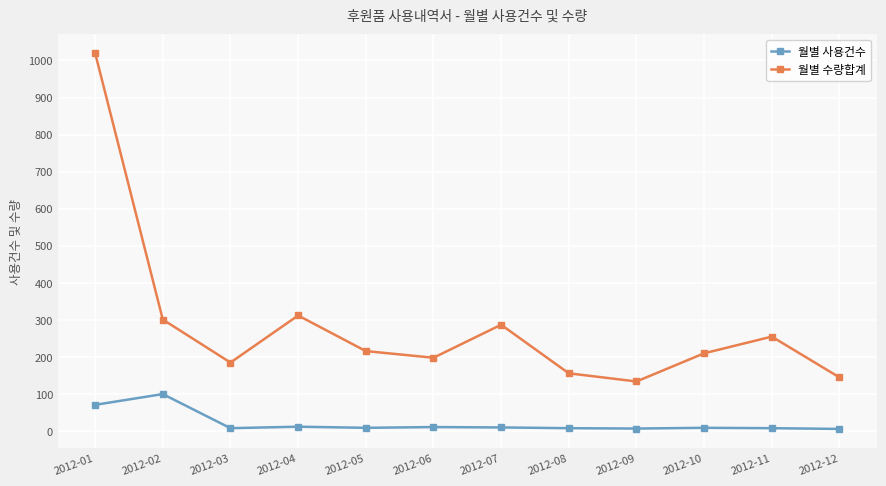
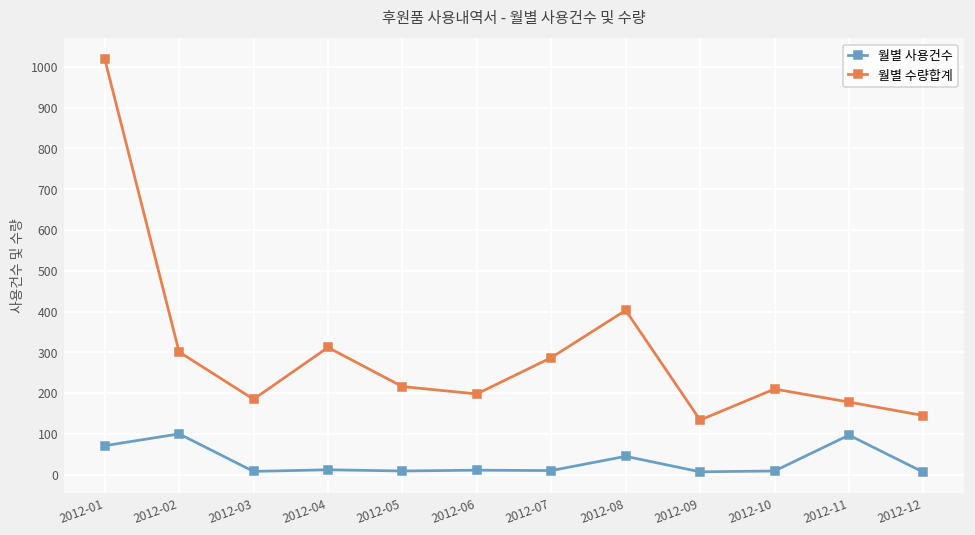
  {
    "월별 사용건수": {
      "2012-01": 70,
      "2012-02": 100,
      "2012-03": 10,
      "2012-04": 10,
      "2012-05": 10,
      "2012-06": 10,
      "2012-07": 10,
-     "2012-08": 10,
+     "2012-08": 50,
      "2012-09": 10,
      "2012-10": 10,
-     "2012-11": 10,
+     "2012-11": 100,
      "2012-12": 10
    },
    "월별 수량합계": {
      "2012-01": 1020,
      "2012-02": 300,
      "2012-03": 190,
      "2012-04": 310,
      "2012-05": 220,
      "2012-06": 200,
      "2012-07": 290,
-     "2012-08": 160,
+     "2012-08": 400,
      "2012-09": 130,
      "2012-10": 210,
-     "2012-11": 260,
+     "2012-11": 180,
      "2012-12": 150
    }
  }
